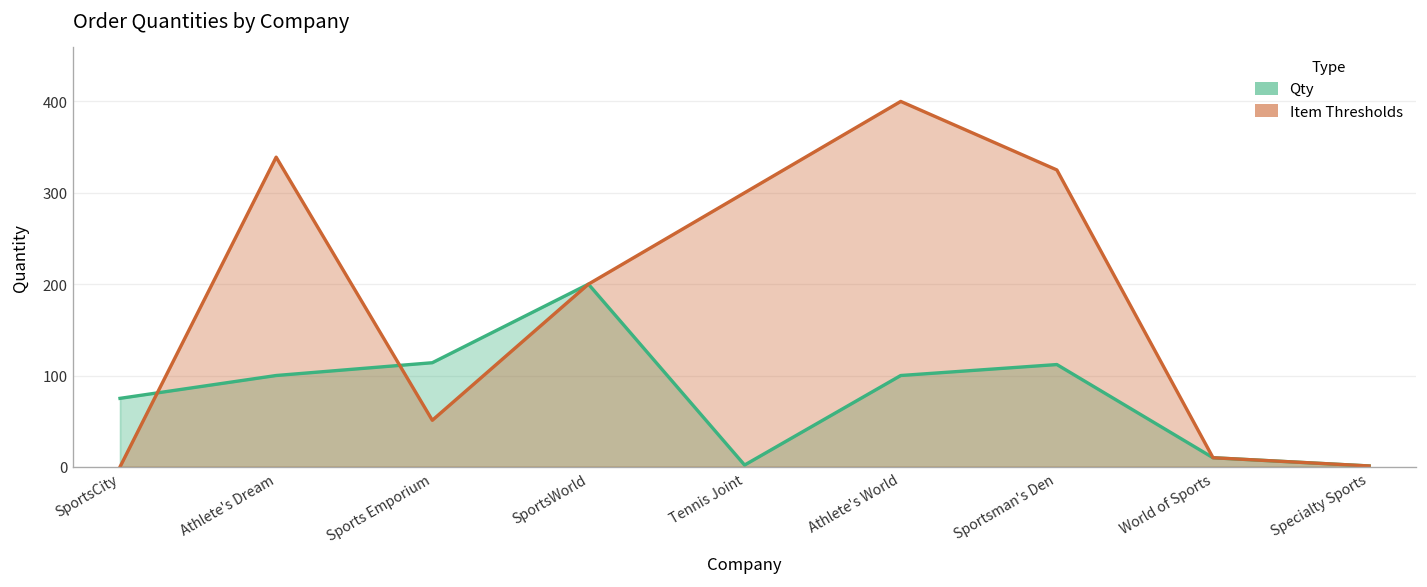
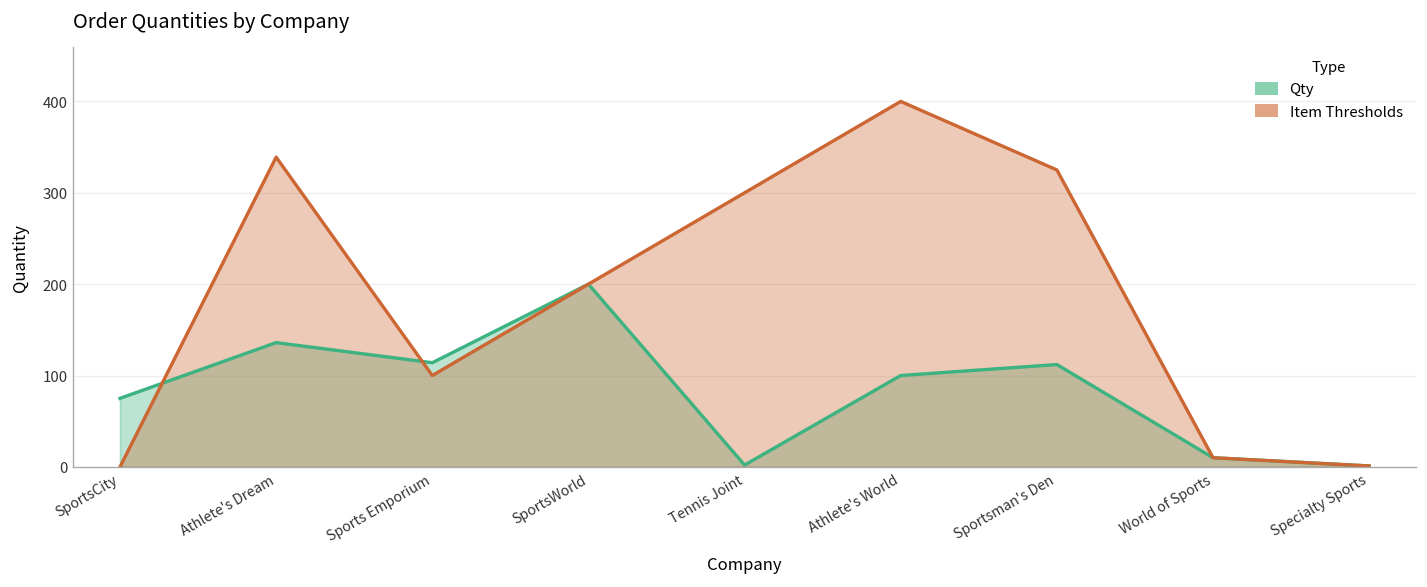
  {
    "Qty": {
      "SportsCity": 80,
-     "Athlete's Dream": 100,
+     "Athlete's Dream": 140,
      "Sports Emporium": 110,
      "Tennis Joint": 0,
      "Athlete's World": 100,
      "Sportsman's Den": 110
    },
    "Item Thresholds": {
      "SportsCity": 0,
      "Athlete's Dream": 340,
-     "Sports Emporium": 50,
+     "Sports Emporium": 100,
      "Tennis Joint": 300,
      "Athlete's World": 400,
      "Sportsman's Den": 330
    }
  }
